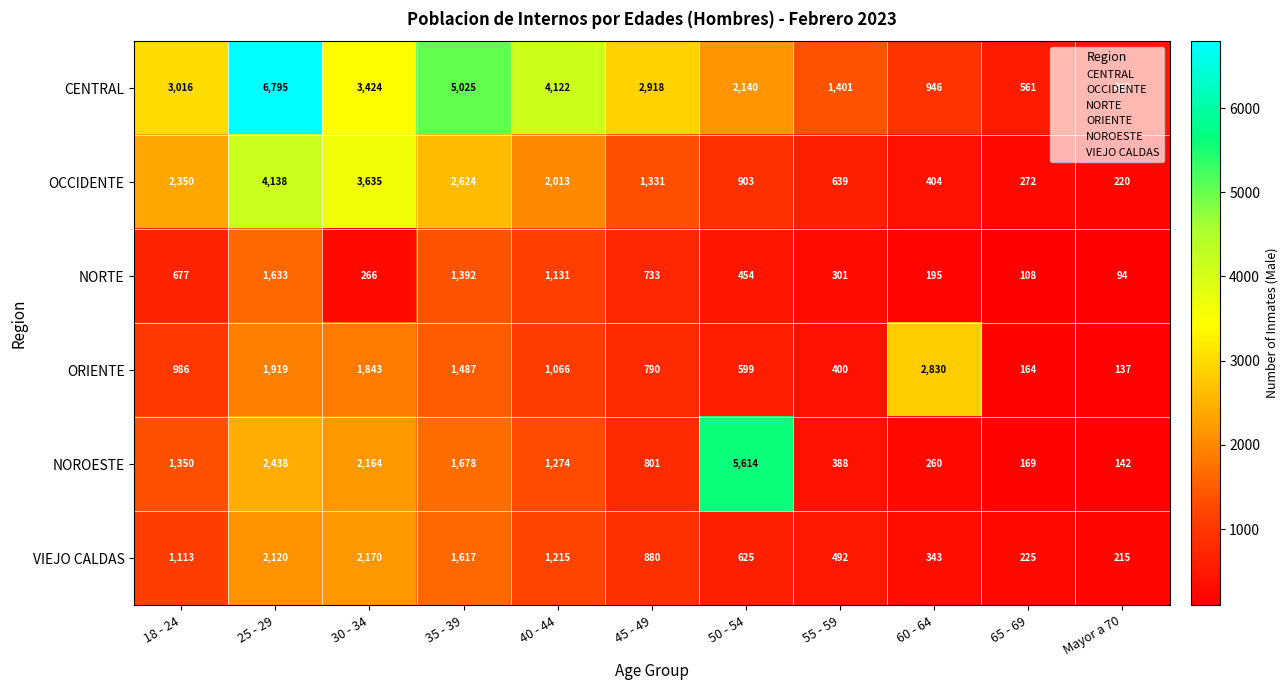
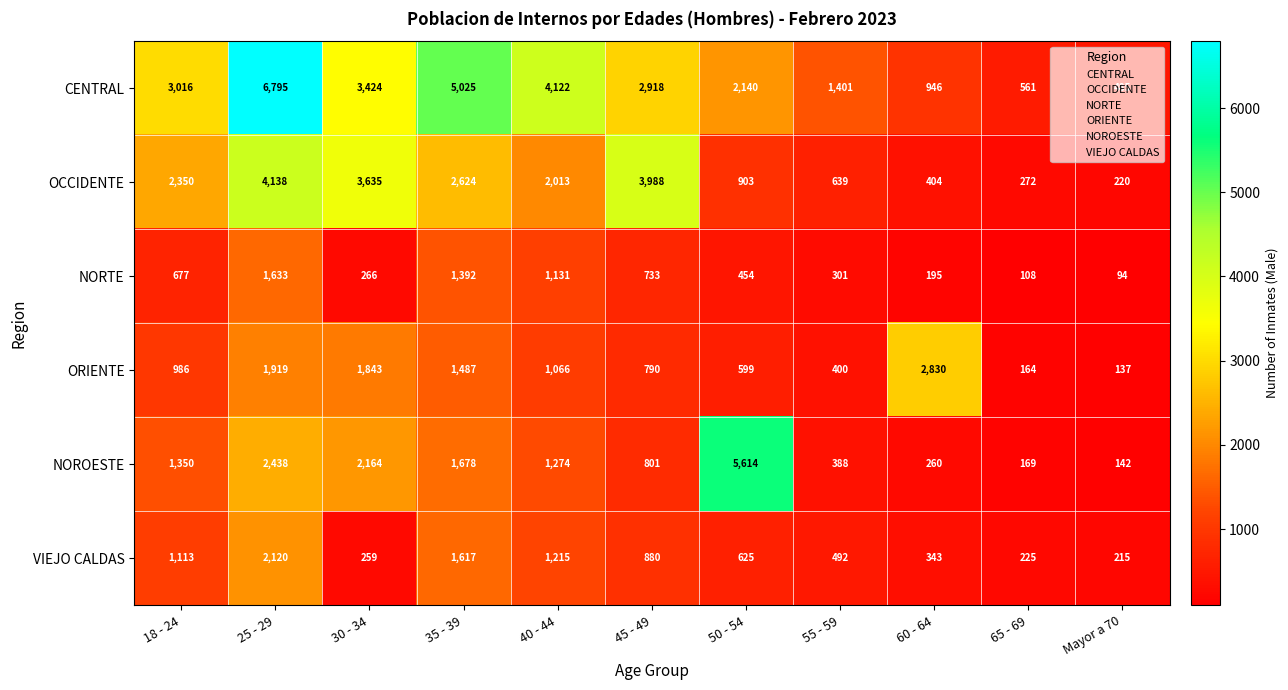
  {
    "CENTRAL": {
      "18 - 24": "3,016",
      "25 - 29": "6,795",
      "30 - 34": "3,424",
      "35 - 39": "5,025",
      "40 - 44": "4,122",
      "45 - 49": "2,918",
      "50 - 54": "2,140",
      "55 - 59": "1,401",
      "60 - 64": "946",
      "65 - 69": "561"
    },
    "OCCIDENTE": {
      "18 - 24": "2,350",
      "25 - 29": "4,138",
      "30 - 34": "3,635",
      "35 - 39": "2,624",
      "40 - 44": "2,013",
-     "45 - 49": "1,331",
+     "45 - 49": "3,988",
      "50 - 54": "903",
      "55 - 59": "639",
      "60 - 64": "404",
      "65 - 69": "272",
      "Mayor a 70": "220"
    },
    "NORTE": {
      "18 - 24": "677",
      "25 - 29": "1,633",
      "30 - 34": "266",
      "35 - 39": "1,392",
      "40 - 44": "1,131",
      "45 - 49": "733",
      "50 - 54": "454",
      "55 - 59": "301",
      "60 - 64": "195",
      "65 - 69": "108",
      "Mayor a 70": "94"
    },
    "ORIENTE": {
      "18 - 24": "986",
      "25 - 29": "1,919",
      "30 - 34": "1,843",
      "35 - 39": "1,487",
      "40 - 44": "1,066",
      "45 - 49": "790",
      "50 - 54": "599",
      "55 - 59": "400",
      "60 - 64": "2,830",
      "65 - 69": "164",
      "Mayor a 70": "137"
    },
    "NOROESTE": {
      "18 - 24": "1,350",
      "25 - 29": "2,438",
      "30 - 34": "2,164",
      "35 - 39": "1,678",
      "40 - 44": "1,274",
      "45 - 49": "801",
      "50 - 54": "5,614",
      "55 - 59": "388",
      "60 - 64": "260",
      "65 - 69": "169",
      "Mayor a 70": "142"
    },
    "VIEJO CALDAS": {
      "18 - 24": "1,113",
      "25 - 29": "2,120",
-     "30 - 34": "2,170",
+     "30 - 34": "259",
      "35 - 39": "1,617",
      "40 - 44": "1,215",
      "45 - 49": "880",
      "50 - 54": "625",
      "55 - 59": "492",
      "60 - 64": "343",
      "65 - 69": "225",
      "Mayor a 70": "215"
    }
  }
